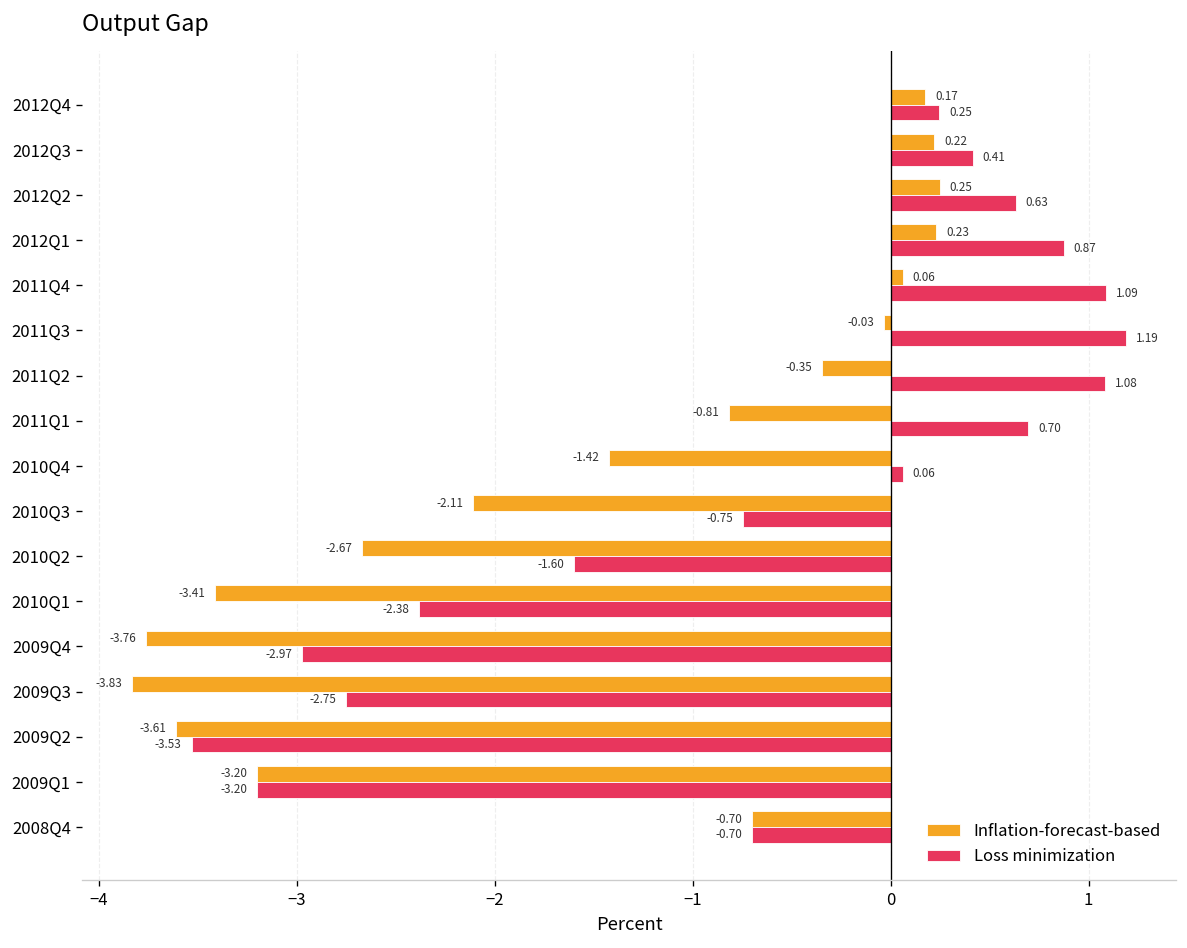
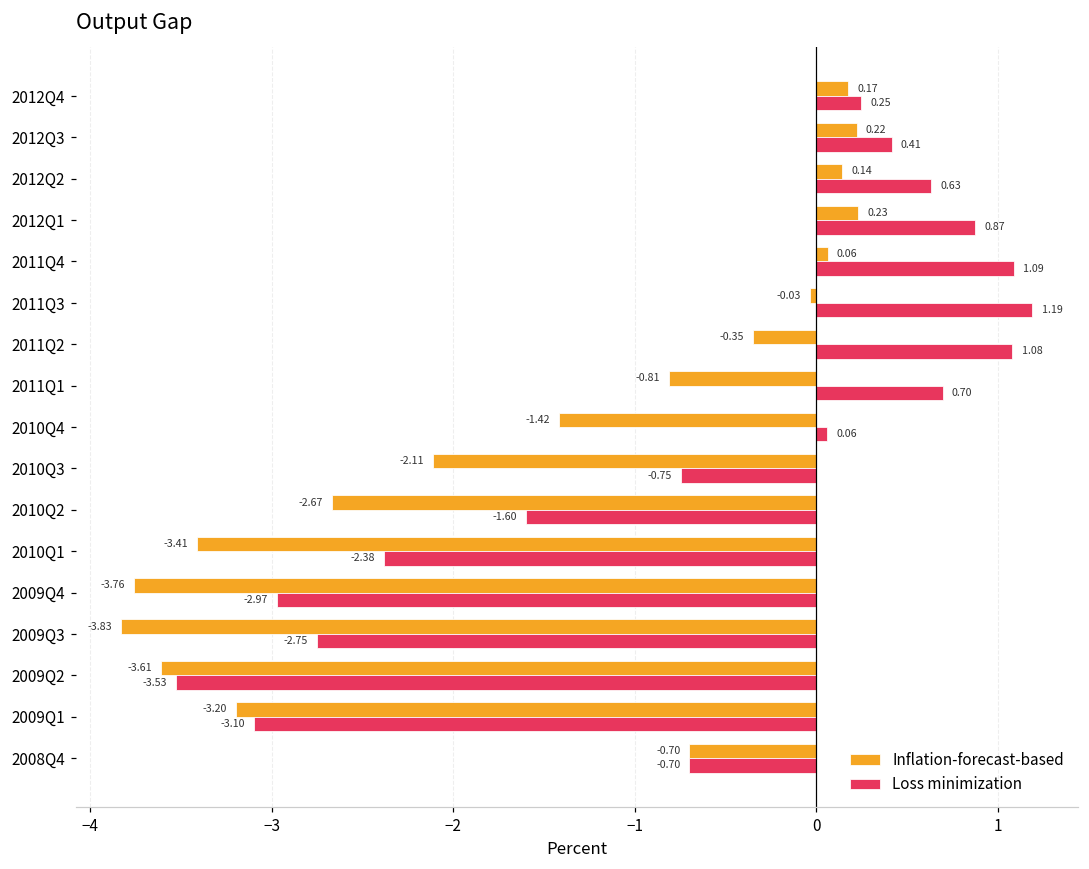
  {
    "Inflation-forecast-based": {
      "2012Q4": 0.17,
      "2012Q3": 0.22,
-     "2012Q2": 0.25,
+     "2012Q2": 0.14,
      "2012Q1": 0.23,
      "2011Q4": 0.06,
      "2011Q3": -0.03,
      "2011Q2": -0.35,
      "2011Q1": -0.81,
      "2010Q4": -1.42,
      "2010Q3": -2.11,
      "2010Q2": -2.67,
      "2010Q1": -3.41,
      "2009Q4": -3.76,
      "2009Q3": -3.83,
      "2009Q2": -3.61,
      "2009Q1": -3.20,
      "2008Q4": -0.70
    },
    "Loss minimization": {
      "2012Q4": 0.25,
      "2012Q3": 0.41,
      "2012Q2": 0.63,
      "2012Q1": 0.87,
      "2011Q4": 1.09,
      "2011Q3": 1.19,
      "2011Q2": 1.08,
      "2011Q1": 0.70,
      "2010Q4": 0.06,
      "2010Q3": -0.75,
      "2010Q2": -1.60,
      "2010Q1": -2.38,
      "2009Q4": -2.97,
      "2009Q3": -2.75,
      "2009Q2": -3.53,
-     "2009Q1": -3.20,
+     "2009Q1": -3.10,
      "2008Q4": -0.70
    }
  }
